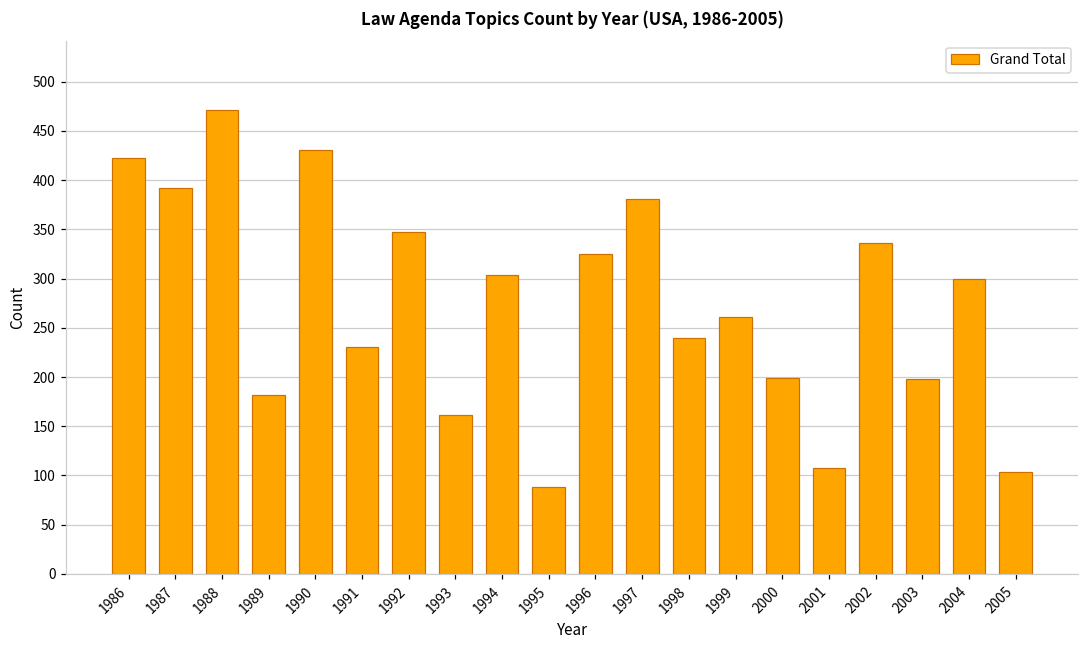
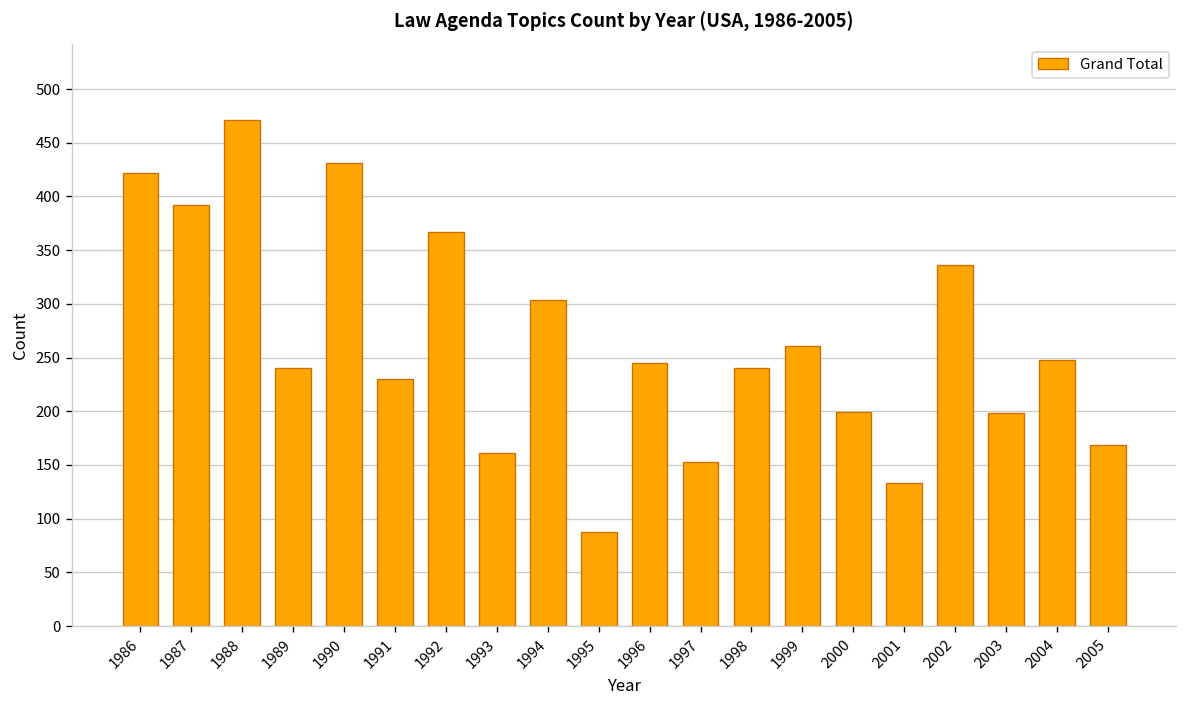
  {
    "1986": 420,
    "1987": 390,
    "1988": 470,
-   "1989": 180,
+   "1989": 240,
    "1990": 430,
    "1991": 230,
-   "1992": 350,
+   "1992": 370,
    "1993": 160,
    "1994": 300,
    "1995": 90,
-   "1996": 330,
-   "1997": 380,
+   "1996": 250,
+   "1997": 150,
    "1998": 240,
    "1999": 260,
    "2000": 200,
-   "2001": 110,
+   "2001": 130,
    "2002": 340,
    "2003": 200,
-   "2004": 300,
-   "2005": 100
+   "2004": 250,
+   "2005": 170
  }
